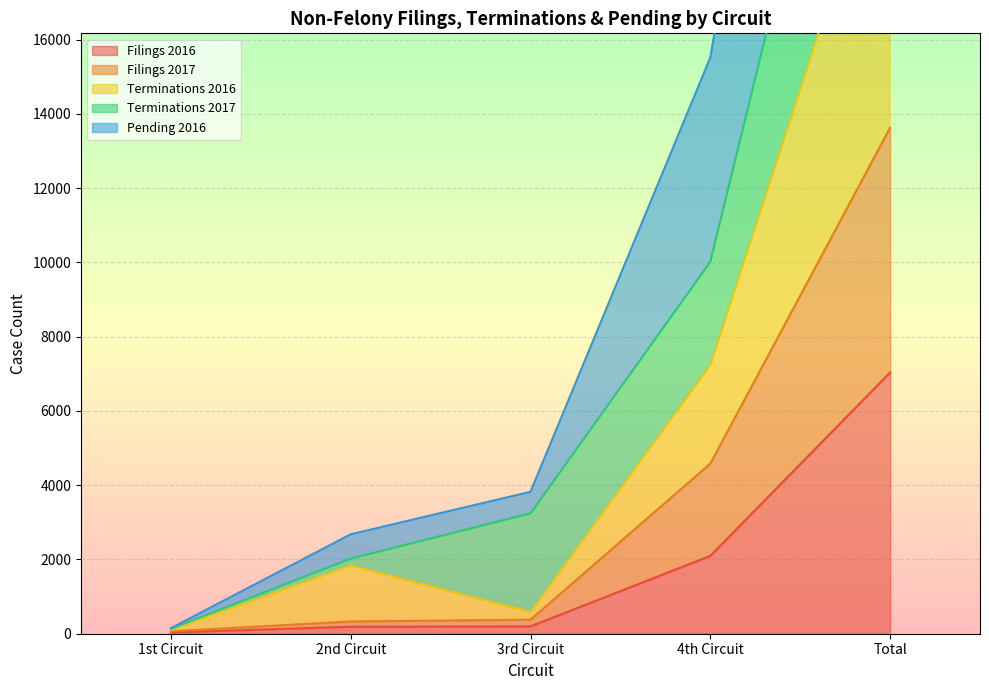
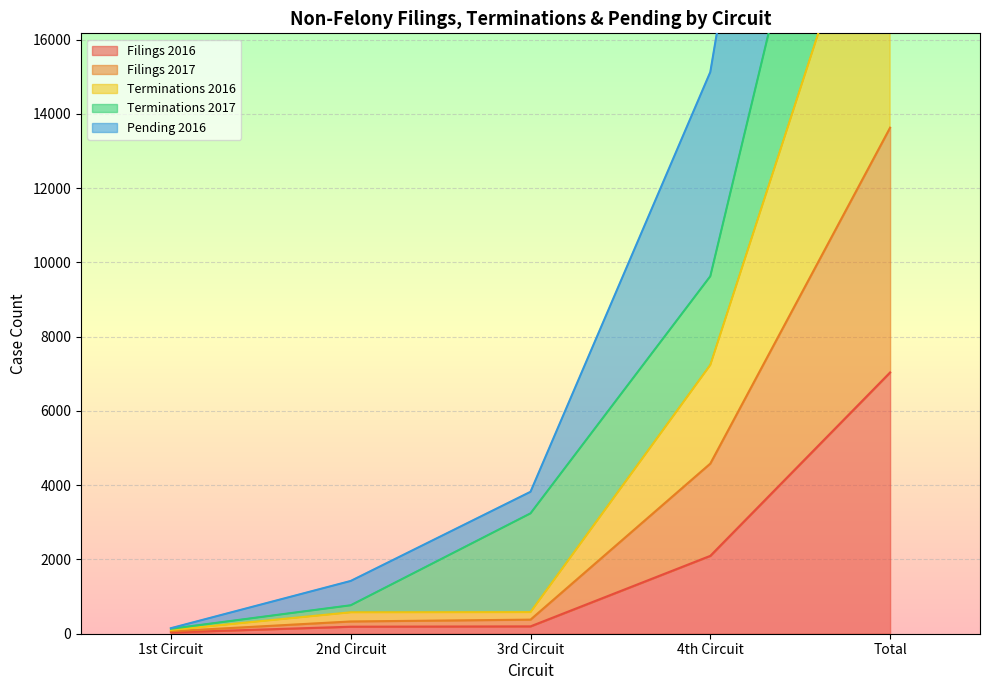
  {
    "Terminations 2016": {
-     "2nd Circuit": 1500,
+     "2nd Circuit": 200,
      "3rd Circuit": 200,
      "4th Circuit": 2700
    },
    "Terminations 2017": {
      "2nd Circuit": 200,
      "3rd Circuit": 2700,
-     "4th Circuit": 2800
+     "4th Circuit": 2400
    },
    "Pending 2016": {
      "2nd Circuit": 700,
      "3rd Circuit": 600,
      "4th Circuit": 5500
    }
  }
